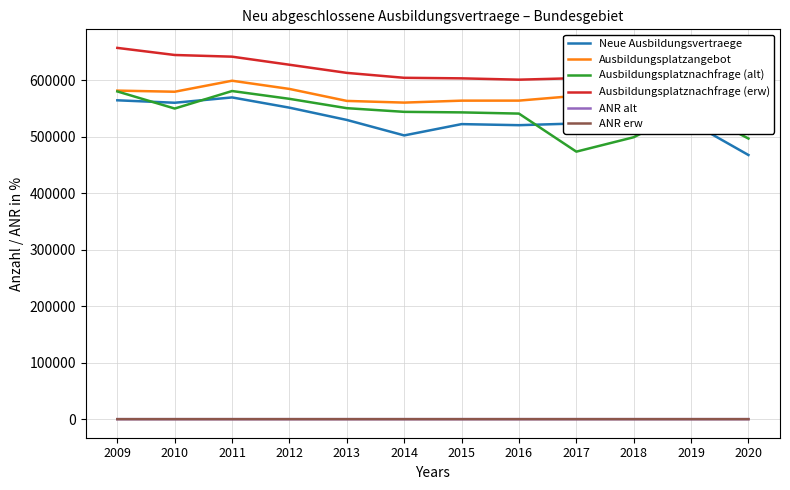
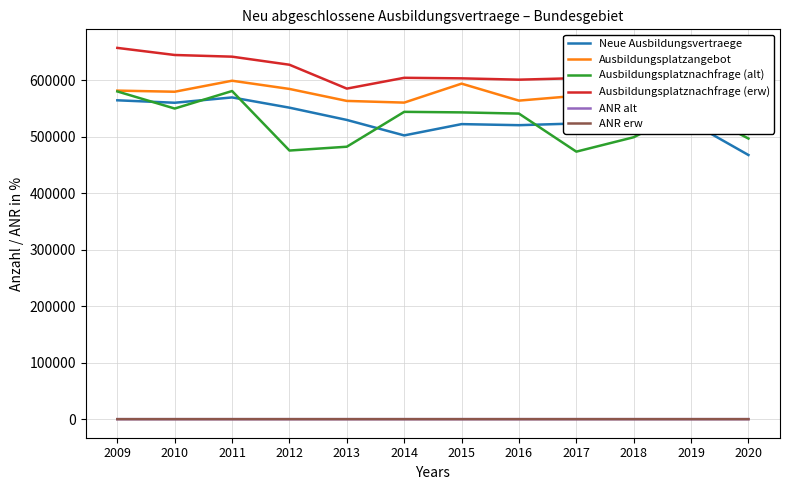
  {
    "Neue Ausbildungsvertraege": {
      "2009": 560000,
      "2010": 560000,
      "2011": 570000,
      "2012": 550000,
      "2013": 530000,
      "2014": 500000,
      "2015": 520000,
      "2016": 520000,
      "2020": 470000
    },
    "Ausbildungsplatzangebot": {
      "2010": 580000,
      "2011": 600000,
      "2012": 580000,
      "2013": 560000,
      "2014": 560000,
-     "2015": 560000,
+     "2015": 590000,
      "2016": 560000
    },
    "Ausbildungsplatznachfrage (alt)": {
      "2010": 550000,
      "2011": 580000,
-     "2012": 570000,
-     "2013": 550000,
+     "2012": 480000,
+     "2013": 480000,
      "2014": 540000,
      "2015": 540000,
      "2016": 540000,
      "2017": 470000,
      "2018": 500000,
      "2020": 500000
    },
    "Ausbildungsplatznachfrage (erw)": {
      "2009": 660000,
      "2010": 640000,
      "2011": 640000,
      "2012": 630000,
-     "2013": 610000,
+     "2013": 580000,
      "2014": 600000,
      "2015": 600000,
      "2016": 600000
    },
    "ANR erw": {
      "2009": 0,
      "2010": 0,
      "2011": 0,
      "2012": 0,
      "2013": 0,
      "2014": 0,
      "2015": 0,
      "2016": 0,
      "2017": 0,
      "2018": 0,
      "2019": 0,
      "2020": 0
    }
  }
